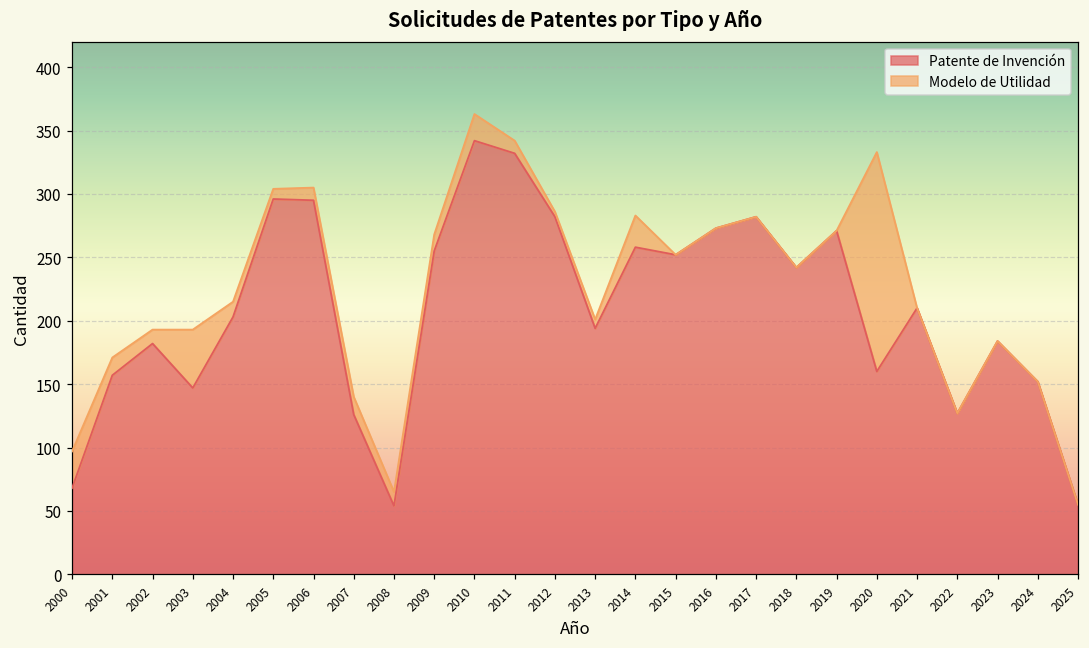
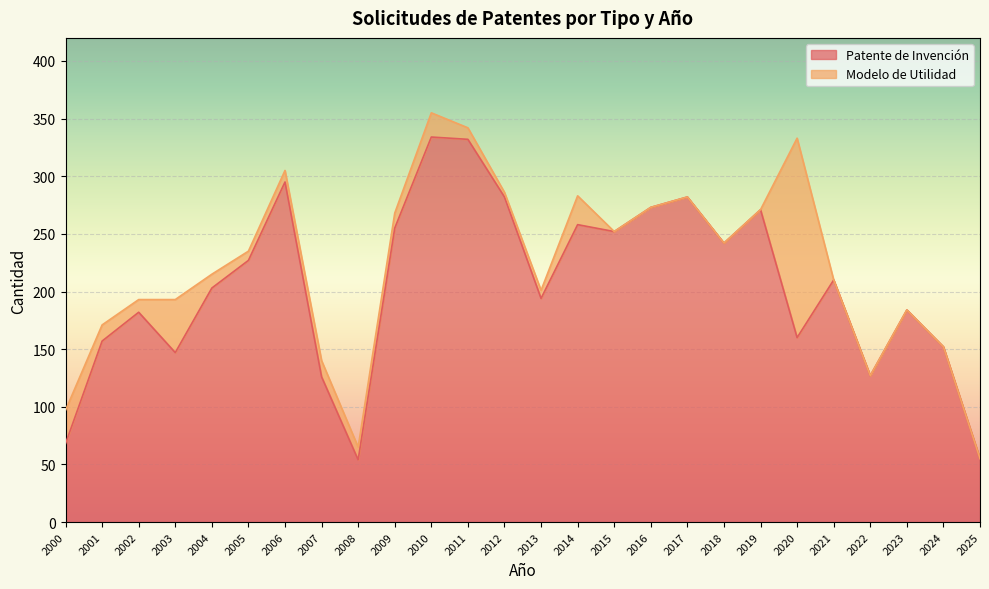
  {
    "Patente de Invención": {
      "2000": 68,
      "2001": 157,
      "2002": 182,
      "2003": 147,
      "2004": 203,
-     "2005": 296,
+     "2005": 227,
      "2006": 295,
      "2007": 126,
      "2008": 54,
      "2009": 255,
-     "2010": 342,
+     "2010": 334,
      "2011": 332,
      "2012": 282,
      "2013": 194,
      "2014": 258,
      "2020": 160
    },
    "Modelo de Utilidad": {
      "2000": 29,
      "2001": 14,
      "2002": 11,
      "2003": 46,
      "2004": 12,
      "2005": 8,
      "2006": 10,
      "2007": 14,
      "2008": 11,
      "2009": 13,
      "2010": 21,
      "2011": 10,
      "2012": 4,
      "2013": 7,
      "2014": 25,
      "2020": 173
    }
  }
